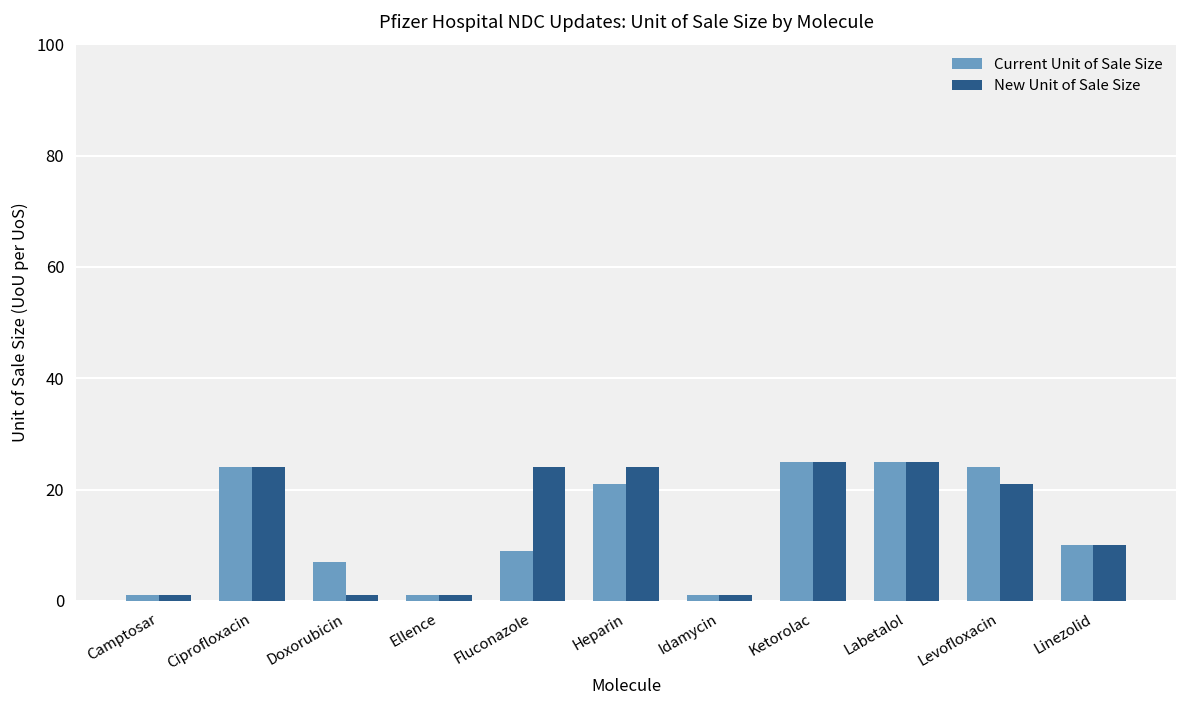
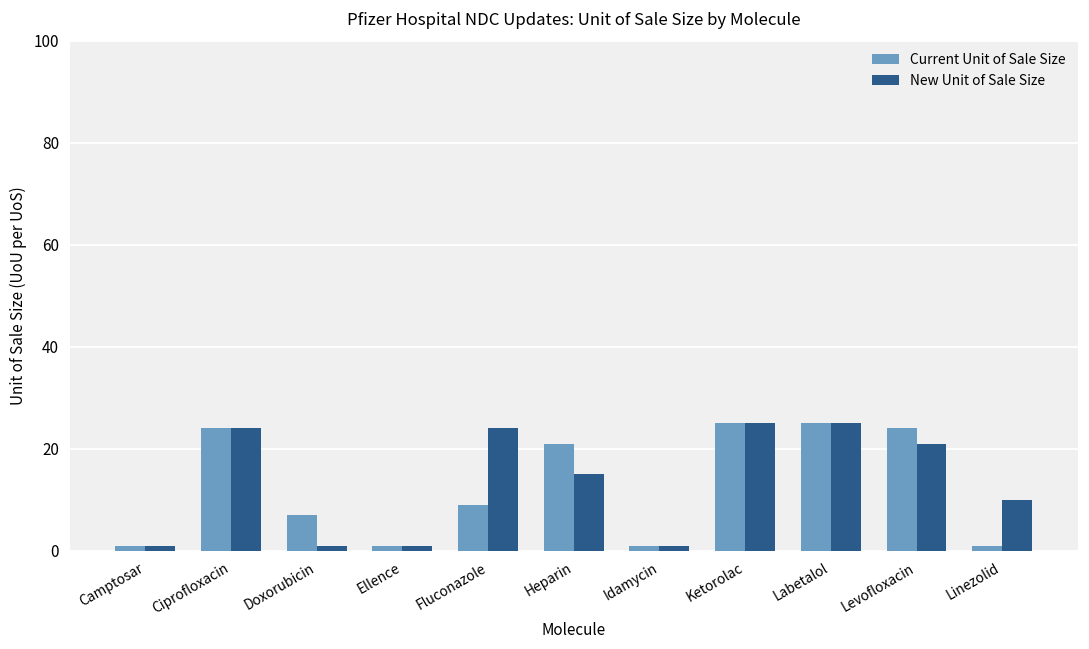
  {
    "Current Unit of Sale Size": {
      "Camptosar": 1,
      "Ciprofloxacin": 24,
      "Doxorubicin": 7,
      "Ellence": 1,
      "Fluconazole": 9,
      "Heparin": 21,
      "Idamycin": 1,
      "Ketorolac": 25,
      "Labetalol": 25,
      "Levofloxacin": 24,
-     "Linezolid": 10
+     "Linezolid": 1
    },
    "New Unit of Sale Size": {
      "Camptosar": 1,
      "Ciprofloxacin": 24,
      "Doxorubicin": 1,
      "Ellence": 1,
      "Fluconazole": 24,
-     "Heparin": 24,
+     "Heparin": 15,
      "Idamycin": 1,
      "Ketorolac": 25,
      "Labetalol": 25,
      "Levofloxacin": 21,
      "Linezolid": 10
    }
  }
